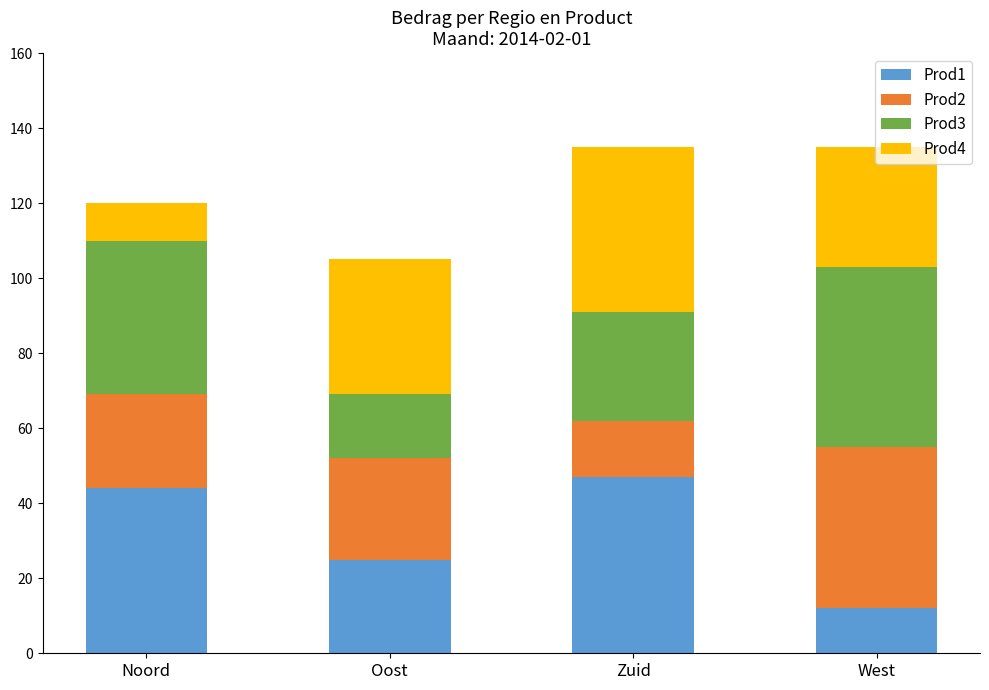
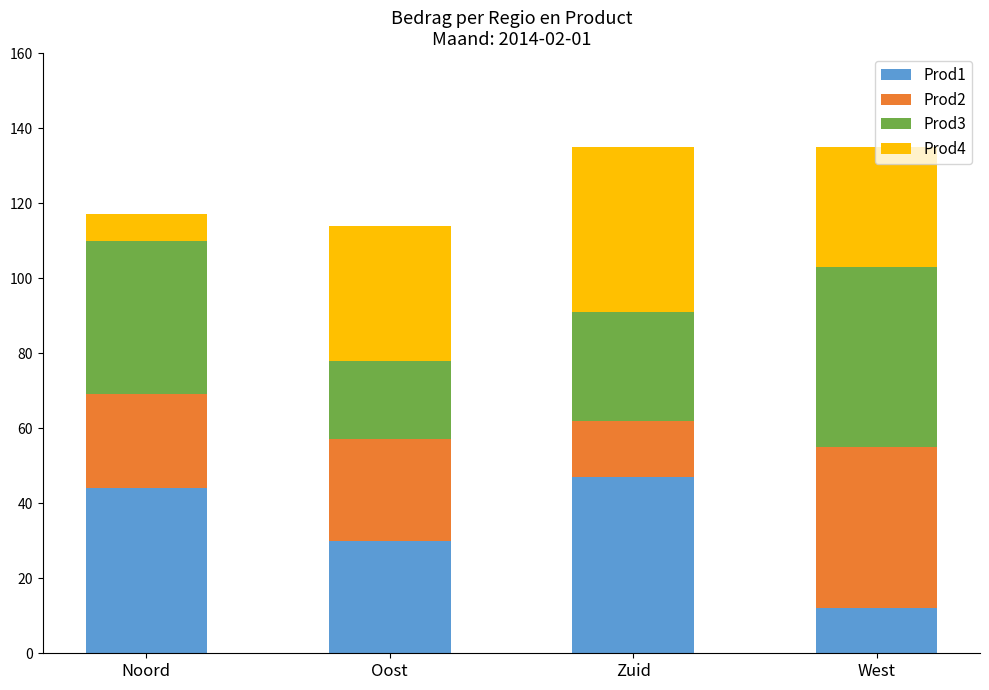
  {
    "Prod1": {
      "Noord": 44,
-     "Oost": 25,
+     "Oost": 30,
      "Zuid": 47,
      "West": 12
    },
    "Prod2": {
      "Noord": 25,
      "Oost": 27,
      "Zuid": 15,
      "West": 43
    },
    "Prod3": {
      "Noord": 41,
-     "Oost": 17,
+     "Oost": 21,
      "Zuid": 29,
      "West": 48
    },
    "Prod4": {
-     "Noord": 10,
+     "Noord": 7,
      "Oost": 36,
      "Zuid": 44
    }
  }
